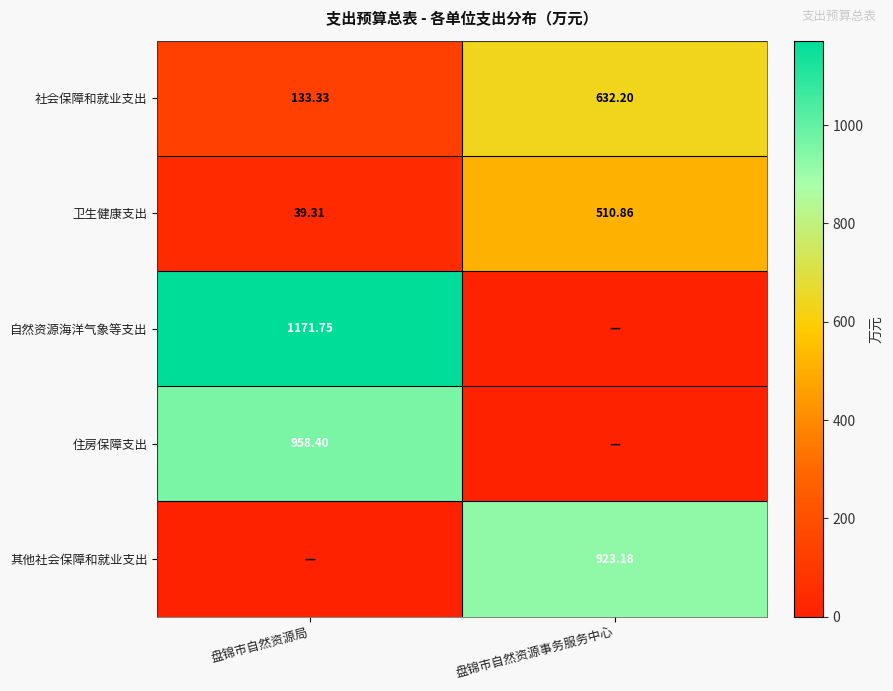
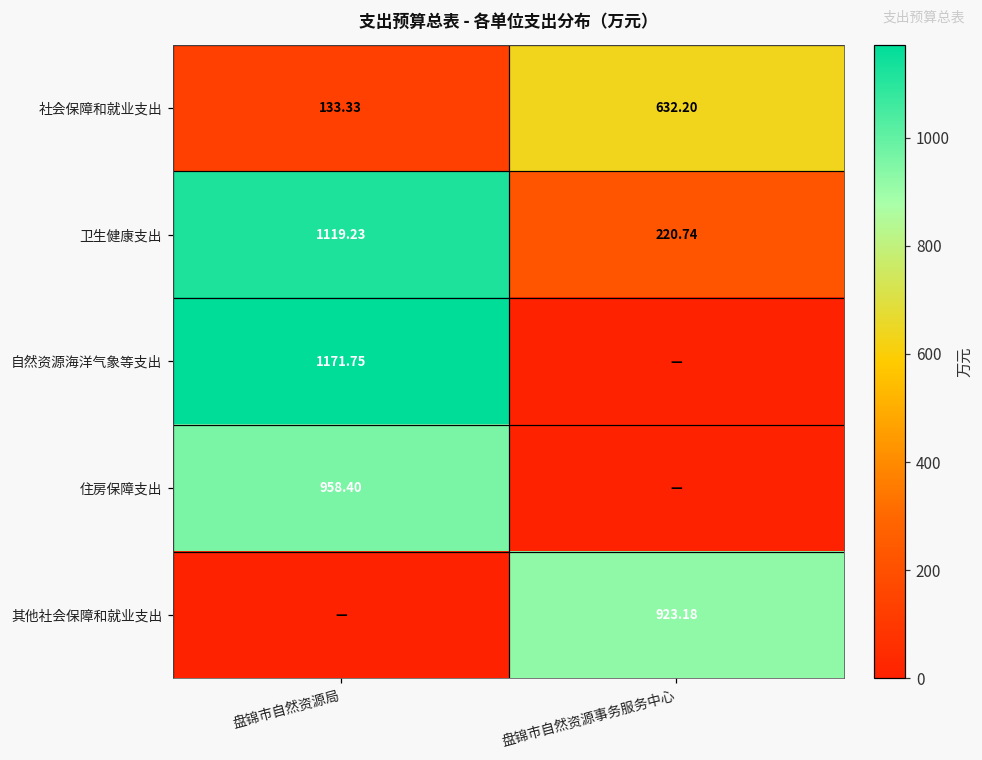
  {
    "社会保障和就业支出": {
      "盘锦市自然资源局": 133.33,
      "盘锦市自然资源事务服务中心": 632.20
    },
    "卫生健康支出": {
-     "盘锦市自然资源局": 39.31,
-     "盘锦市自然资源事务服务中心": 510.86
+     "盘锦市自然资源局": 1119.23,
+     "盘锦市自然资源事务服务中心": 220.74
    },
    "自然资源海洋气象等支出": {
      "盘锦市自然资源局": 1171.75
    },
    "住房保障支出": {
      "盘锦市自然资源局": 958.40
    },
    "其他社会保障和就业支出": {
      "盘锦市自然资源事务服务中心": 923.18
    }
  }
